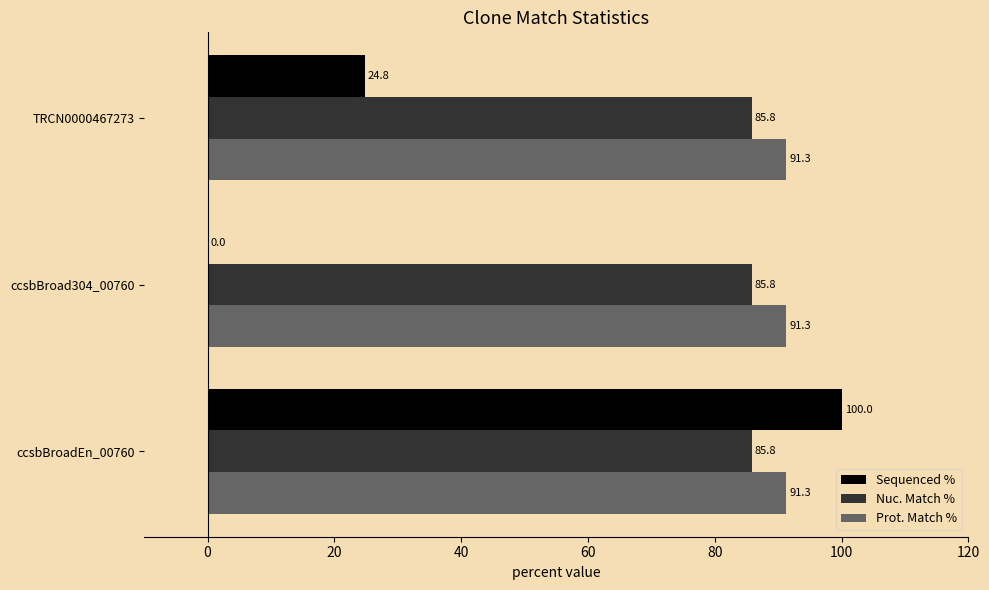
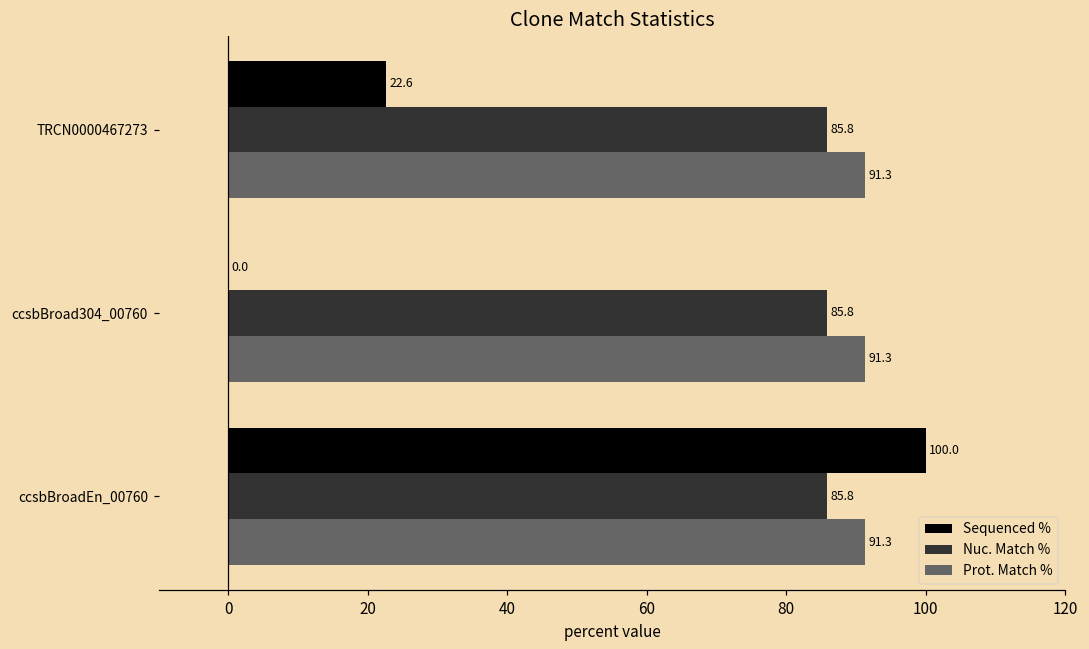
  {
    "Sequenced %": {
-     "TRCN0000467273": 24.8,
+     "TRCN0000467273": 22.6,
      "ccsbBroad304_00760": 0.0,
      "ccsbBroadEn_00760": 100.0
    },
    "Nuc. Match %": {
      "TRCN0000467273": 85.8,
      "ccsbBroad304_00760": 85.8,
      "ccsbBroadEn_00760": 85.8
    },
    "Prot. Match %": {
      "TRCN0000467273": 91.3,
      "ccsbBroad304_00760": 91.3,
      "ccsbBroadEn_00760": 91.3
    }
  }
